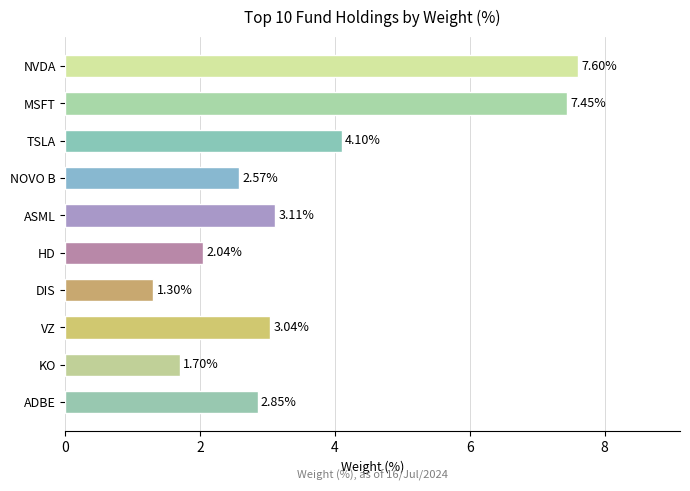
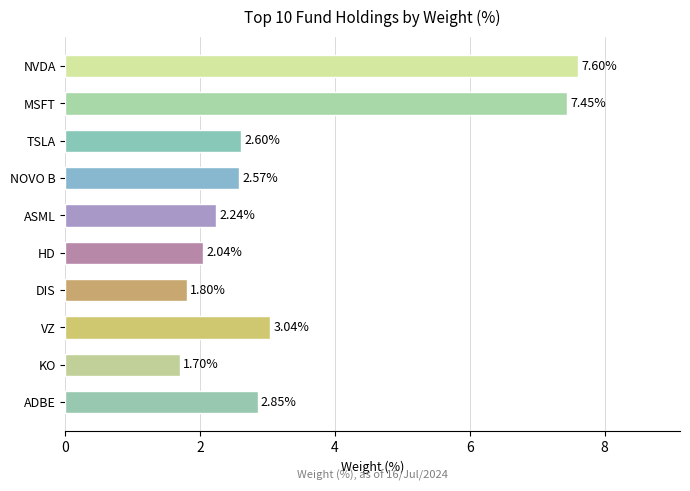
  {
    "NVDA": "7.60%",
    "MSFT": "7.45%",
-   "TSLA": "4.10%",
+   "TSLA": "2.60%",
    "NOVO B": "2.57%",
-   "ASML": "3.11%",
+   "ASML": "2.24%",
    "HD": "2.04%",
-   "DIS": "1.30%",
+   "DIS": "1.80%",
    "VZ": "3.04%",
    "KO": "1.70%",
    "ADBE": "2.85%"
  }
